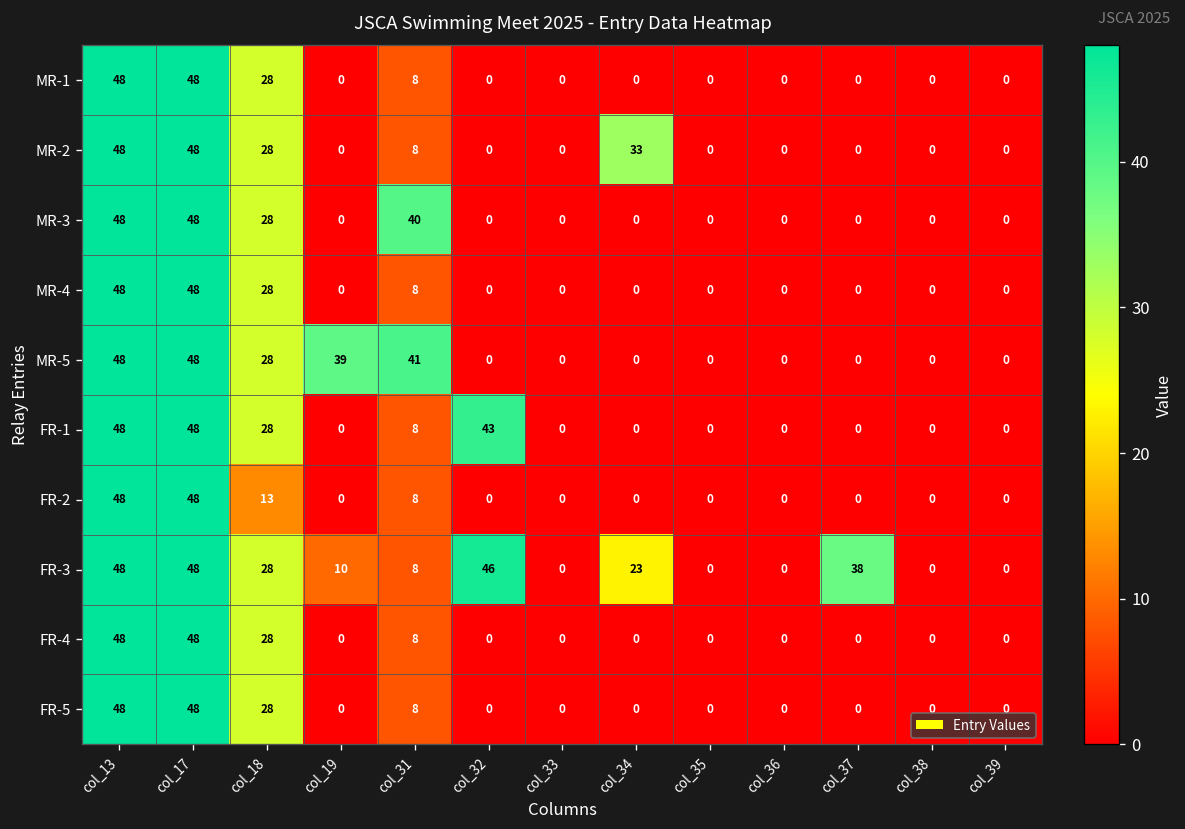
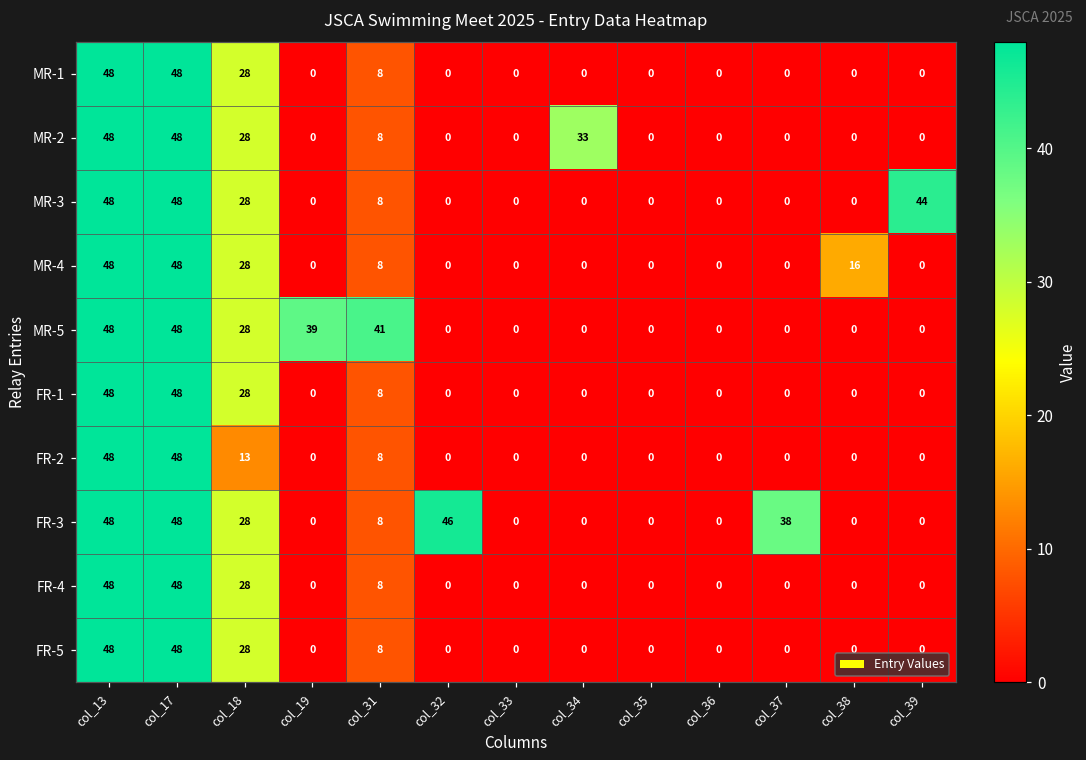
  {
    "MR-1": {
      "col_13": 48,
      "col_17": 48,
      "col_18": 28,
      "col_19": 0,
      "col_31": 8,
      "col_32": 0,
      "col_33": 0,
      "col_34": 0,
      "col_35": 0,
      "col_36": 0,
      "col_37": 0,
      "col_38": 0,
      "col_39": 0
    },
    "MR-2": {
      "col_13": 48,
      "col_17": 48,
      "col_18": 28,
      "col_19": 0,
      "col_31": 8,
      "col_32": 0,
      "col_33": 0,
      "col_34": 33,
      "col_35": 0,
      "col_36": 0,
      "col_37": 0,
      "col_38": 0,
      "col_39": 0
    },
    "MR-3": {
      "col_13": 48,
      "col_17": 48,
      "col_18": 28,
      "col_19": 0,
-     "col_31": 40,
+     "col_31": 8,
      "col_32": 0,
      "col_33": 0,
      "col_34": 0,
      "col_35": 0,
      "col_36": 0,
      "col_37": 0,
      "col_38": 0,
-     "col_39": 0
+     "col_39": 44
    },
    "MR-4": {
      "col_13": 48,
      "col_17": 48,
      "col_18": 28,
      "col_19": 0,
      "col_31": 8,
      "col_32": 0,
      "col_33": 0,
      "col_34": 0,
      "col_35": 0,
      "col_36": 0,
      "col_37": 0,
-     "col_38": 0,
+     "col_38": 16,
      "col_39": 0
    },
    "MR-5": {
      "col_13": 48,
      "col_17": 48,
      "col_18": 28,
      "col_19": 39,
      "col_31": 41,
      "col_32": 0,
      "col_33": 0,
      "col_34": 0,
      "col_35": 0,
      "col_36": 0,
      "col_37": 0,
      "col_38": 0,
      "col_39": 0
    },
    "FR-1": {
      "col_13": 48,
      "col_17": 48,
      "col_18": 28,
      "col_19": 0,
      "col_31": 8,
-     "col_32": 43,
+     "col_32": 0,
      "col_33": 0,
      "col_34": 0,
      "col_35": 0,
      "col_36": 0,
      "col_37": 0,
      "col_38": 0,
      "col_39": 0
    },
    "FR-2": {
      "col_13": 48,
      "col_17": 48,
      "col_18": 13,
      "col_19": 0,
      "col_31": 8,
      "col_32": 0,
      "col_33": 0,
      "col_34": 0,
      "col_35": 0,
      "col_36": 0,
      "col_37": 0,
      "col_38": 0,
      "col_39": 0
    },
    "FR-3": {
      "col_13": 48,
      "col_17": 48,
      "col_18": 28,
-     "col_19": 10,
+     "col_19": 0,
      "col_31": 8,
      "col_32": 46,
      "col_33": 0,
-     "col_34": 23,
+     "col_34": 0,
      "col_35": 0,
      "col_36": 0,
      "col_37": 38,
      "col_38": 0,
      "col_39": 0
    },
    "FR-4": {
      "col_13": 48,
      "col_17": 48,
      "col_18": 28,
      "col_19": 0,
      "col_31": 8,
      "col_32": 0,
      "col_33": 0,
      "col_34": 0,
      "col_35": 0,
      "col_36": 0,
      "col_37": 0,
      "col_38": 0,
      "col_39": 0
    },
    "FR-5": {
      "col_13": 48,
      "col_17": 48,
      "col_18": 28,
      "col_19": 0,
      "col_31": 8,
      "col_32": 0,
      "col_33": 0,
      "col_34": 0,
      "col_35": 0,
      "col_36": 0,
      "col_37": 0
    }
  }
